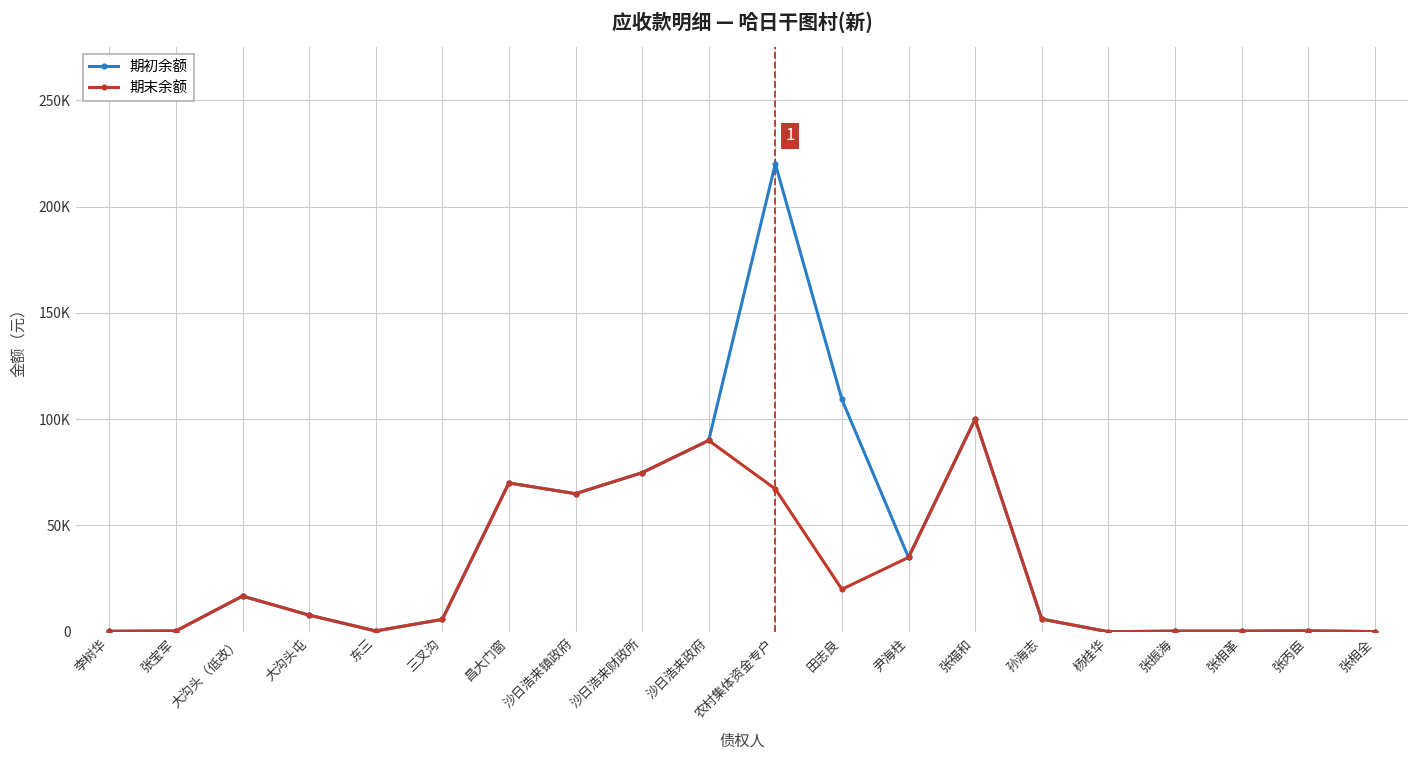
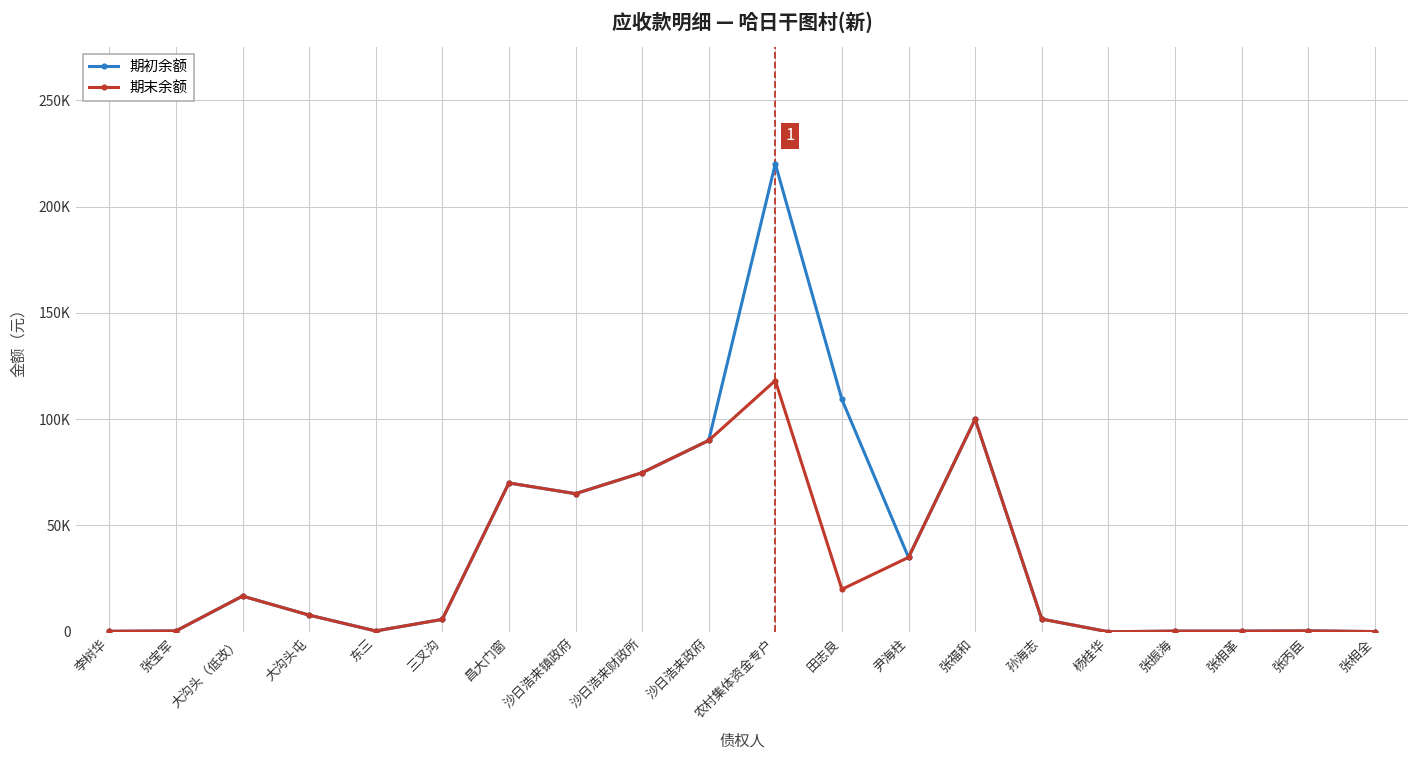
  {
    "期初余额": {
      "田志良": 109000
    },
    "期末余额": {
-     "农村集体资金专户": 67000,
+     "农村集体资金专户": 118000,
      "田志良": 20000
    }
  }
